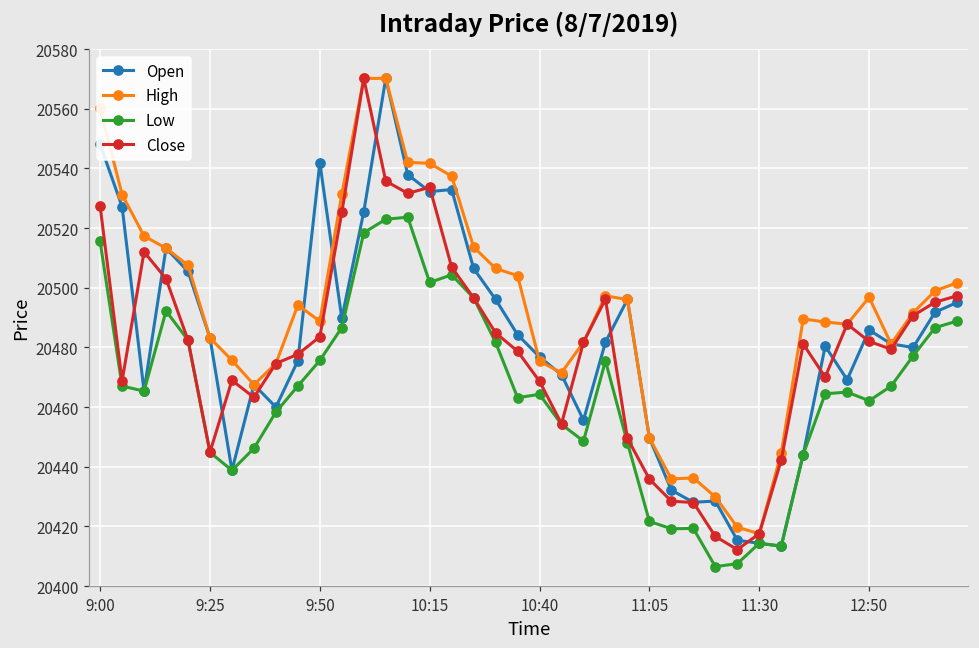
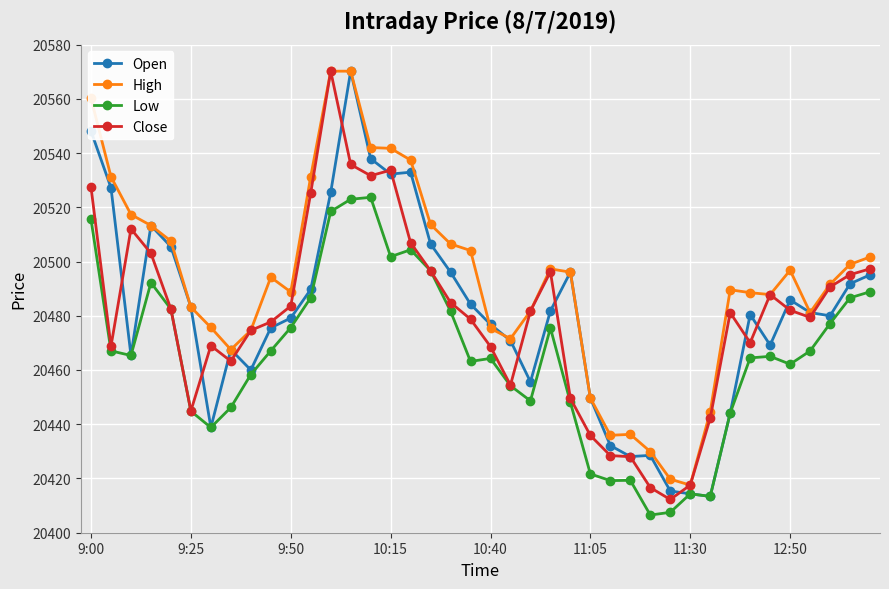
  {
    "Open": {
-     "9:50": 20542,
+     "9:50": 20479,
      "10:15": 20532,
      "10:40": 20477,
      "12:50": 20486
    },
    "High": {
      "9:50": 20489,
      "10:15": 20542,
      "10:40": 20475,
      "12:50": 20497
    },
    "Low": {
      "9:00": 20516,
      "9:50": 20476,
      "10:15": 20502,
      "10:40": 20464,
      "11:05": 20422,
      "12:50": 20462
    },
    "Close": {
      "9:00": 20527,
      "9:50": 20484,
      "10:15": 20534,
      "10:40": 20469,
      "11:05": 20436,
      "12:50": 20482
    }
  }
